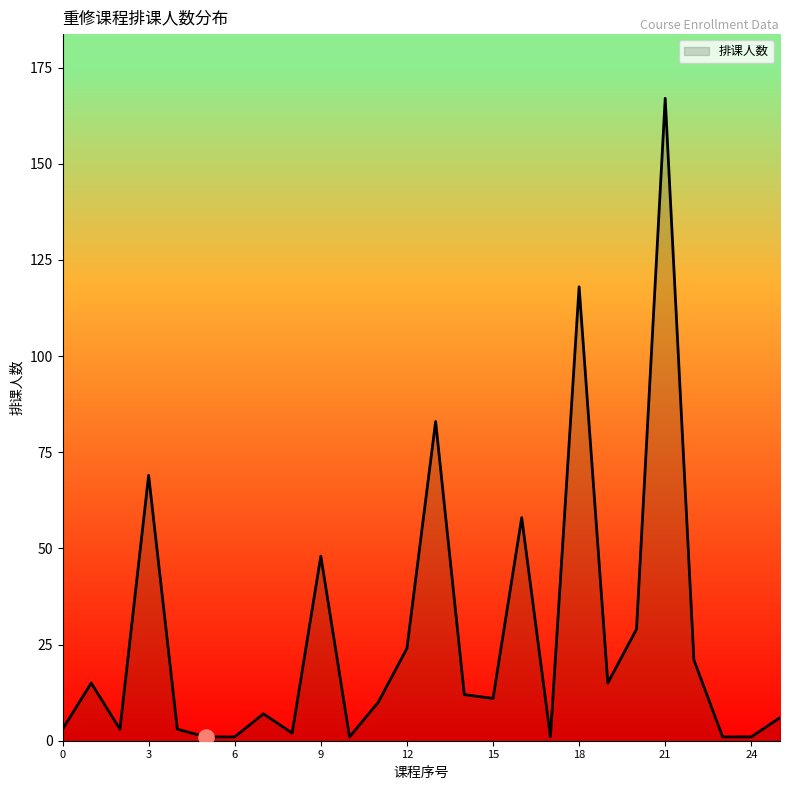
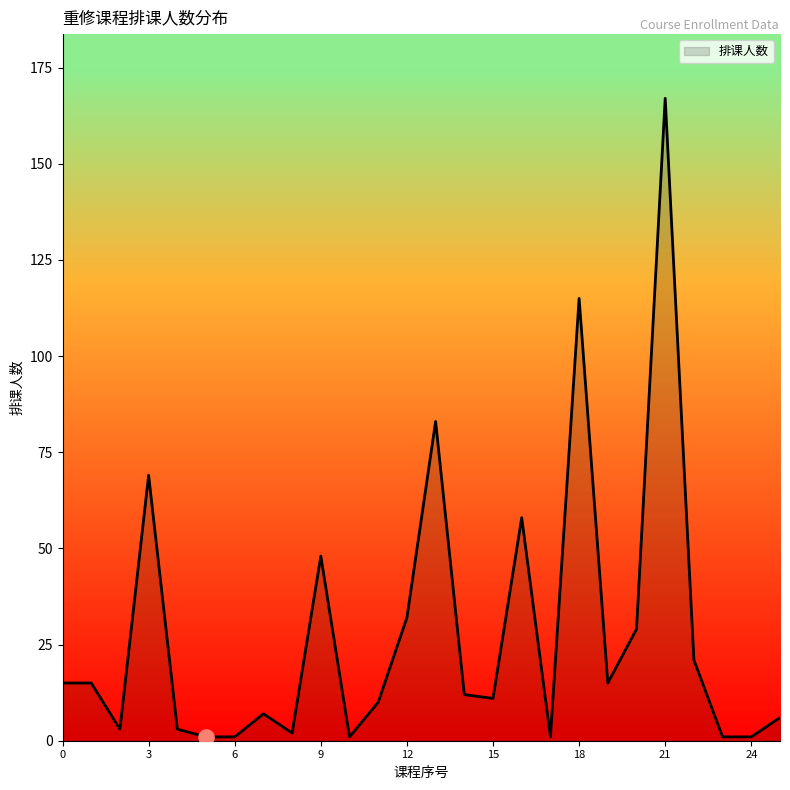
  {
    "排课人数": {
-     "0": 3,
+     "0": 15,
      "3": 69,
      "6": 1,
      "9": 48,
-     "12": 24,
+     "12": 32,
      "15": 11,
-     "18": 118,
+     "18": 115,
      "21": 167,
      "24": 1
    }
  }
